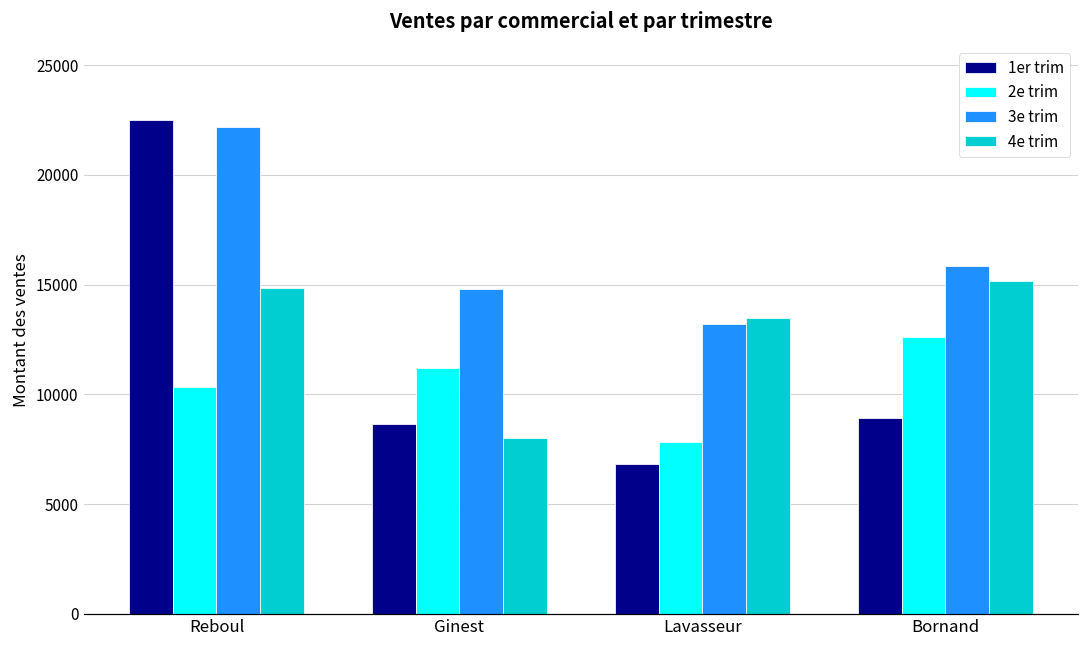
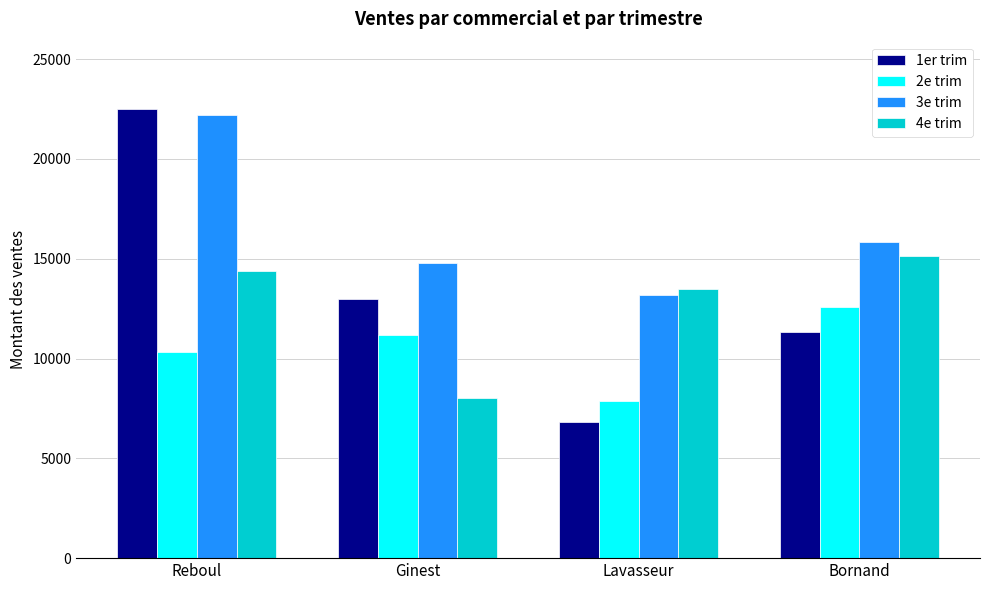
  {
    "1er trim": {
      "Reboul": 22500,
-     "Ginest": 8700,
+     "Ginest": 13000,
      "Lavasseur": 6800,
-     "Bornand": 8900
+     "Bornand": 11400
    },
    "2e trim": {
      "Reboul": 10300,
      "Ginest": 11200,
      "Lavasseur": 7800,
      "Bornand": 12600
    },
    "3e trim": {
      "Reboul": 22200,
      "Ginest": 14800,
      "Lavasseur": 13200,
      "Bornand": 15800
    },
    "4e trim": {
-     "Reboul": 14800,
+     "Reboul": 14400,
      "Ginest": 8000,
      "Lavasseur": 13500,
      "Bornand": 15200
    }
  }
